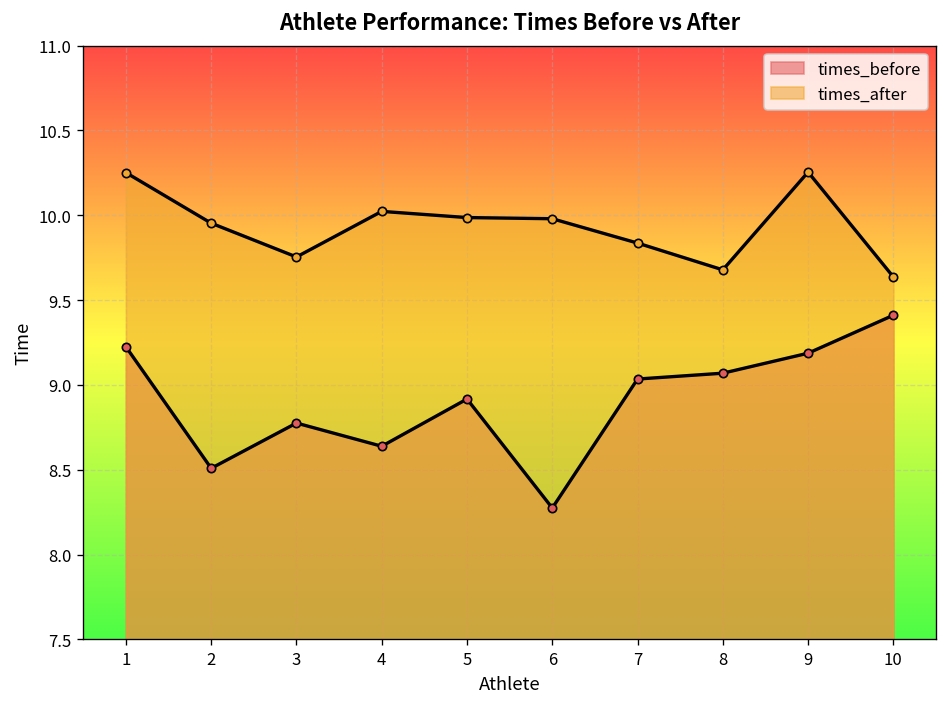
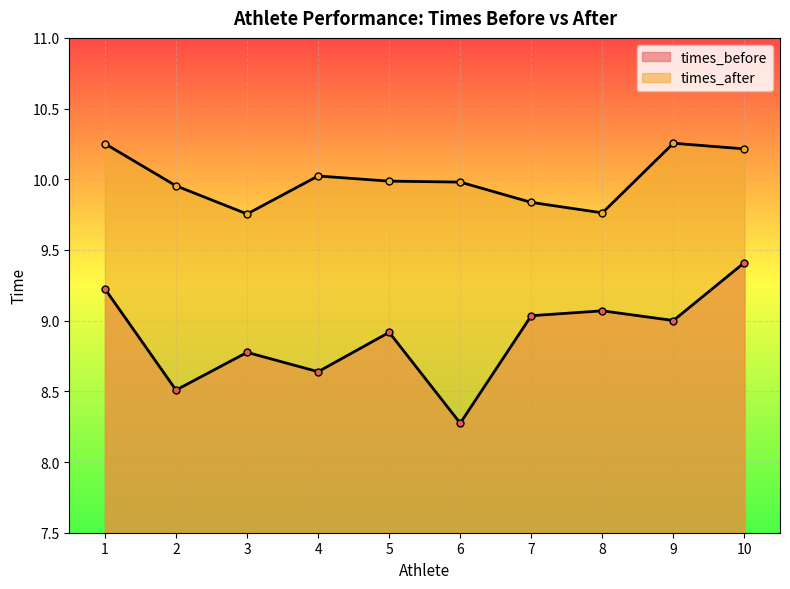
  {
    "times_before": {
      "1": 9.23,
      "2": 8.51,
      "3": 8.78,
      "4": 8.64,
      "5": 8.92,
      "6": 8.27,
      "7": 9.04,
      "8": 9.07,
-     "9": 9.19,
+     "9": 9.00,
      "10": 9.41
    },
    "times_after": {
      "1": 10.25,
      "2": 9.95,
      "3": 9.75,
      "4": 10.02,
      "5": 9.99,
      "6": 9.98,
      "7": 9.84,
-     "8": 9.68,
+     "8": 9.76,
      "9": 10.25,
-     "10": 9.64
+     "10": 10.21
    }
  }
